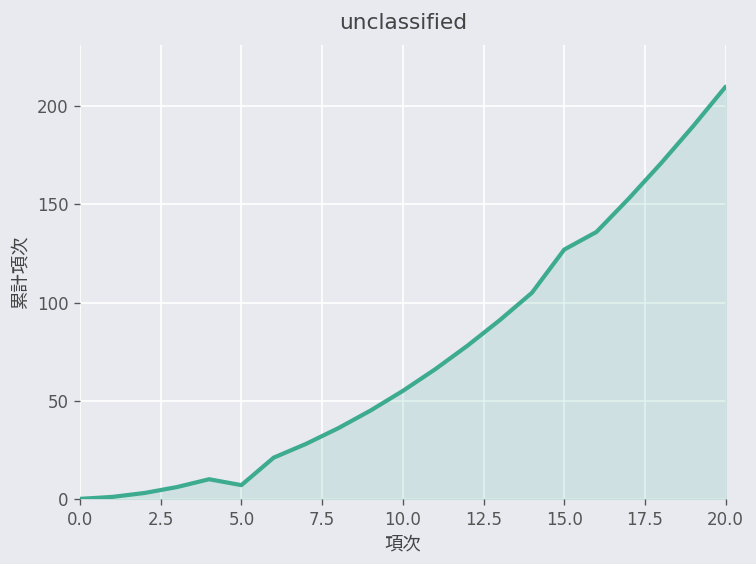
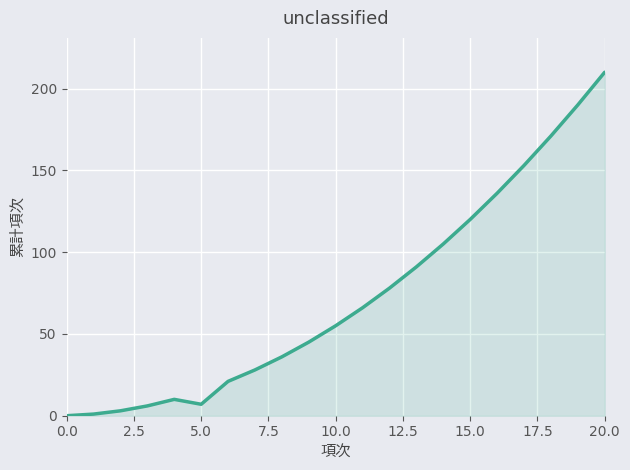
  {
    "0.0": 0,
    "5.0": 7,
    "10.0": 55,
-   "15.0": 127,
+   "15.0": 120,
    "20.0": 210
  }
